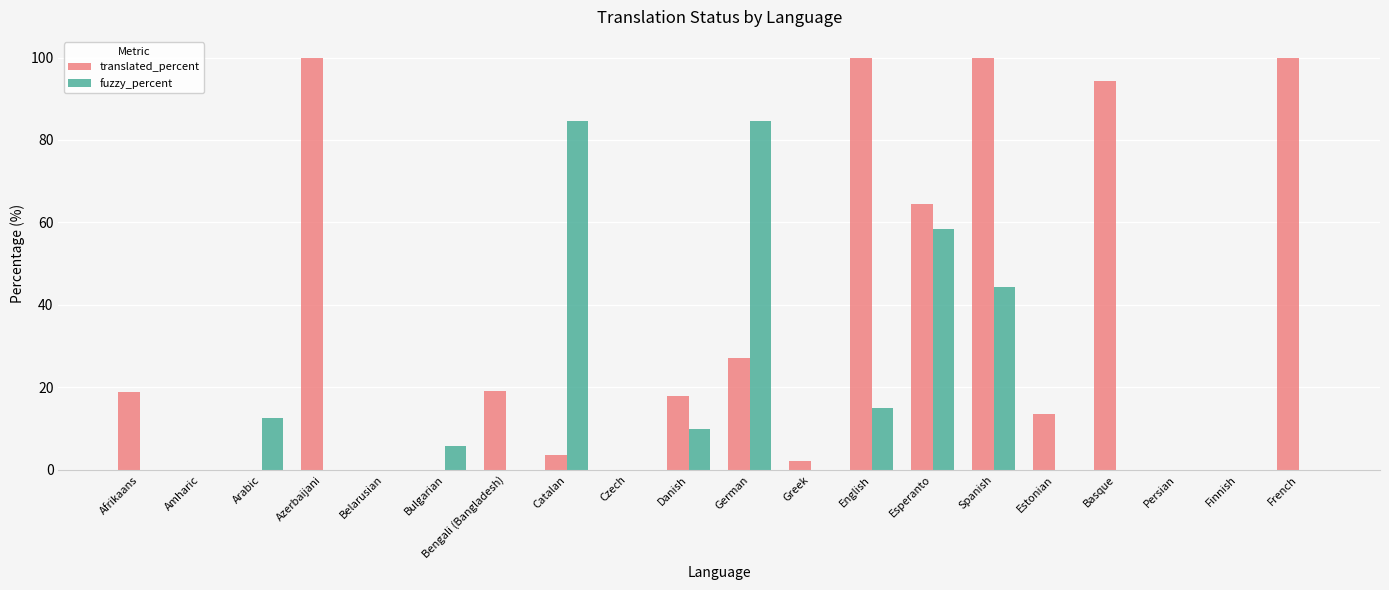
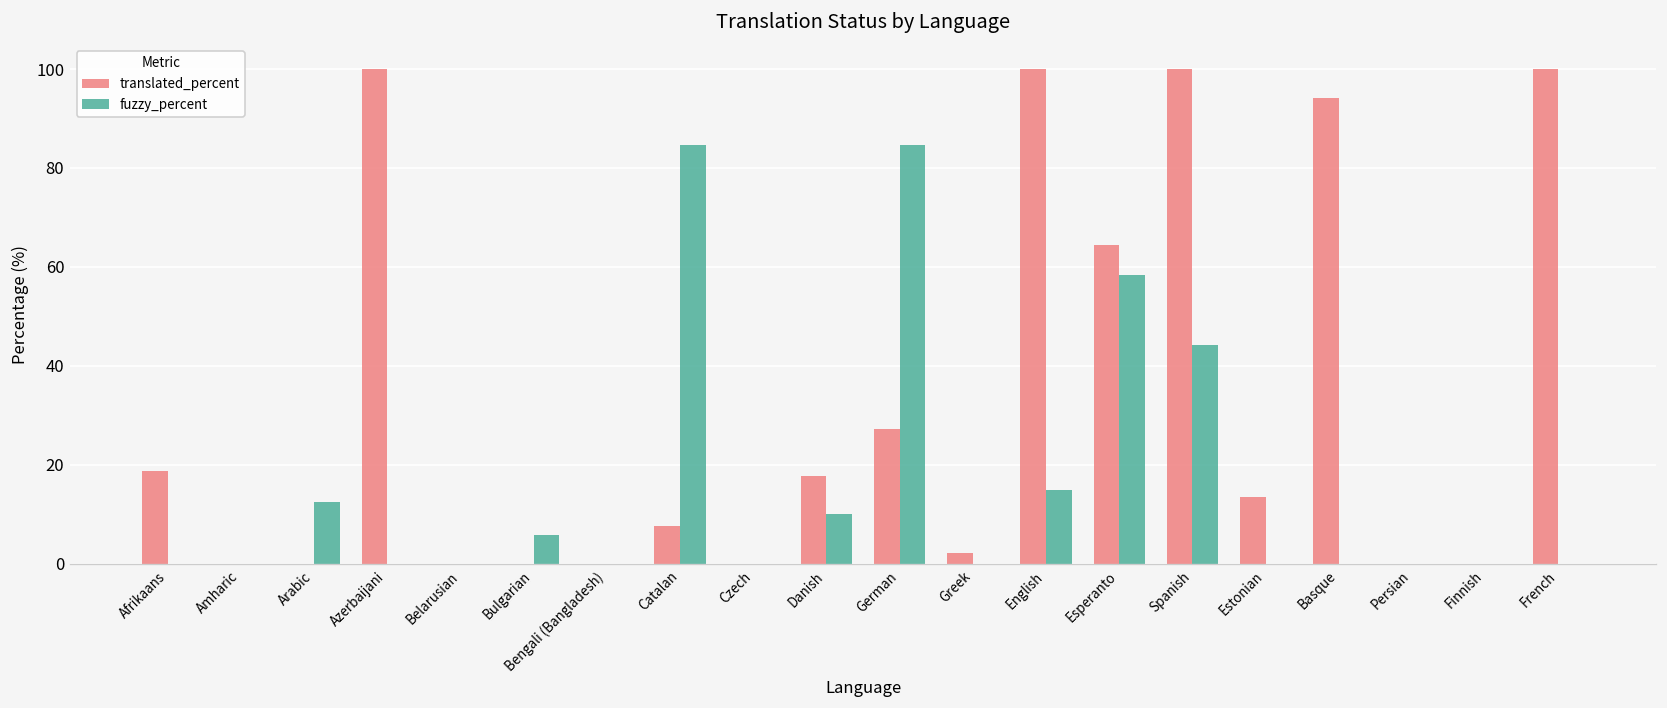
  {
    "translated_percent": {
      "Afrikaans": 19,
      "Amharic": 0,
      "Arabic": 0,
      "Azerbaijani": 100,
      "Belarusian": 0,
      "Bulgarian": 0,
-     "Bengali (Bangladesh)": 19,
-     "Catalan": 4,
+     "Bengali (Bangladesh)": 0,
+     "Catalan": 8,
      "Czech": 0,
      "Danish": 18,
      "German": 27,
      "Greek": 2,
      "English": 100,
      "Esperanto": 65,
      "Spanish": 100,
      "Estonian": 14,
      "Basque": 94,
      "Persian": 0,
      "Finnish": 0,
      "French": 100
    },
    "fuzzy_percent": {
      "Afrikaans": 0,
      "Amharic": 0,
      "Arabic": 13,
      "Azerbaijani": 0,
      "Belarusian": 0,
      "Bulgarian": 6,
      "Bengali (Bangladesh)": 0,
      "Catalan": 85,
      "Czech": 0,
      "Danish": 10,
      "German": 85,
      "Greek": 0,
      "English": 15,
      "Esperanto": 58,
      "Spanish": 44,
      "Estonian": 0,
      "Basque": 0,
      "Persian": 0,
      "Finnish": 0,
      "French": 0
    }
  }
